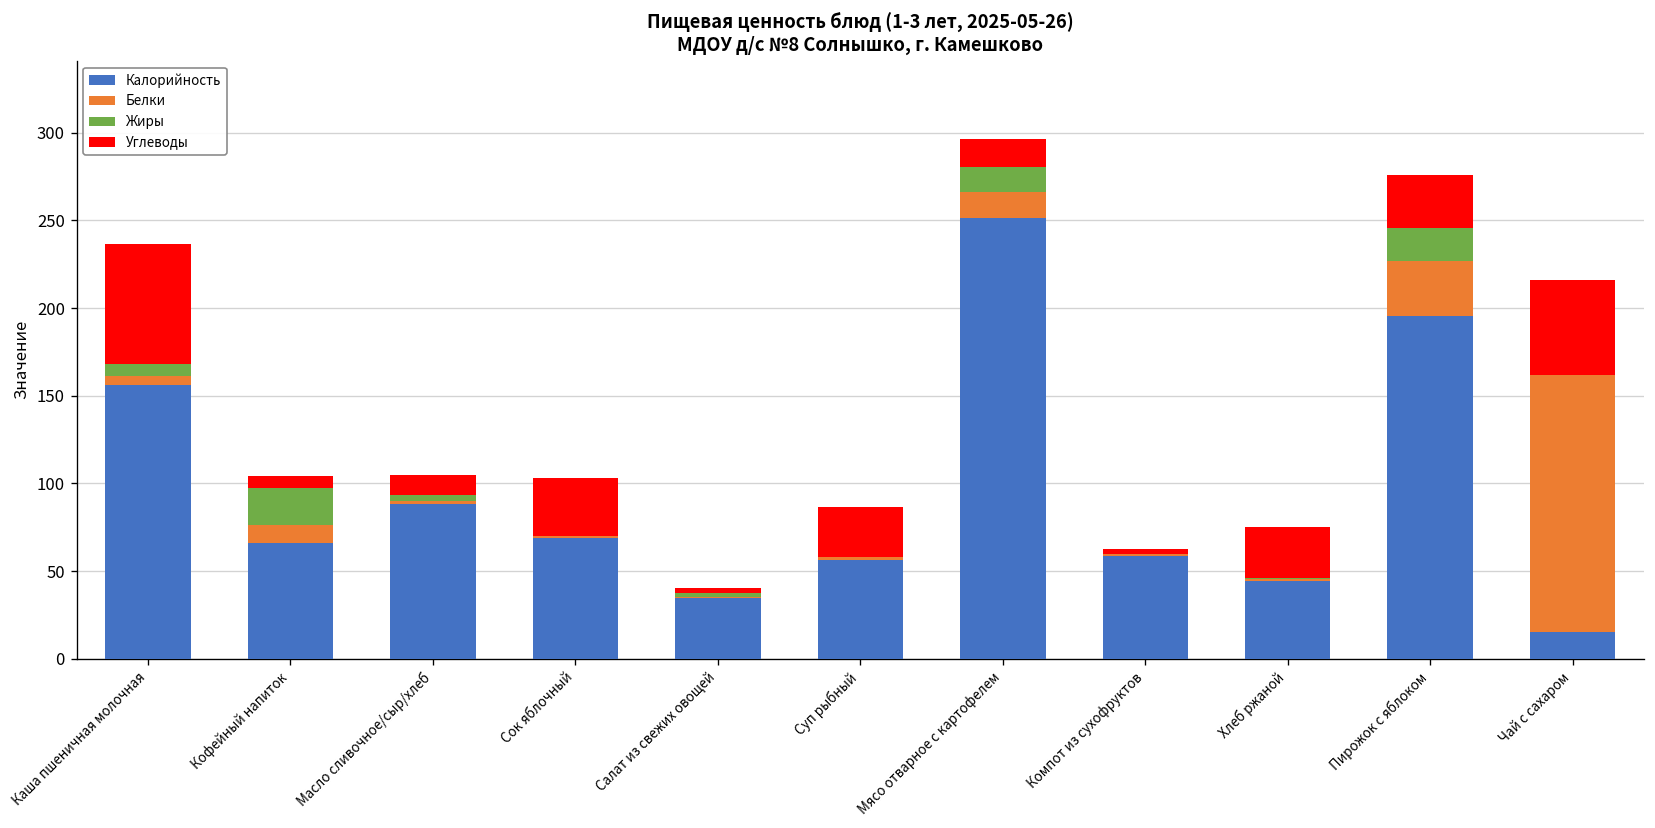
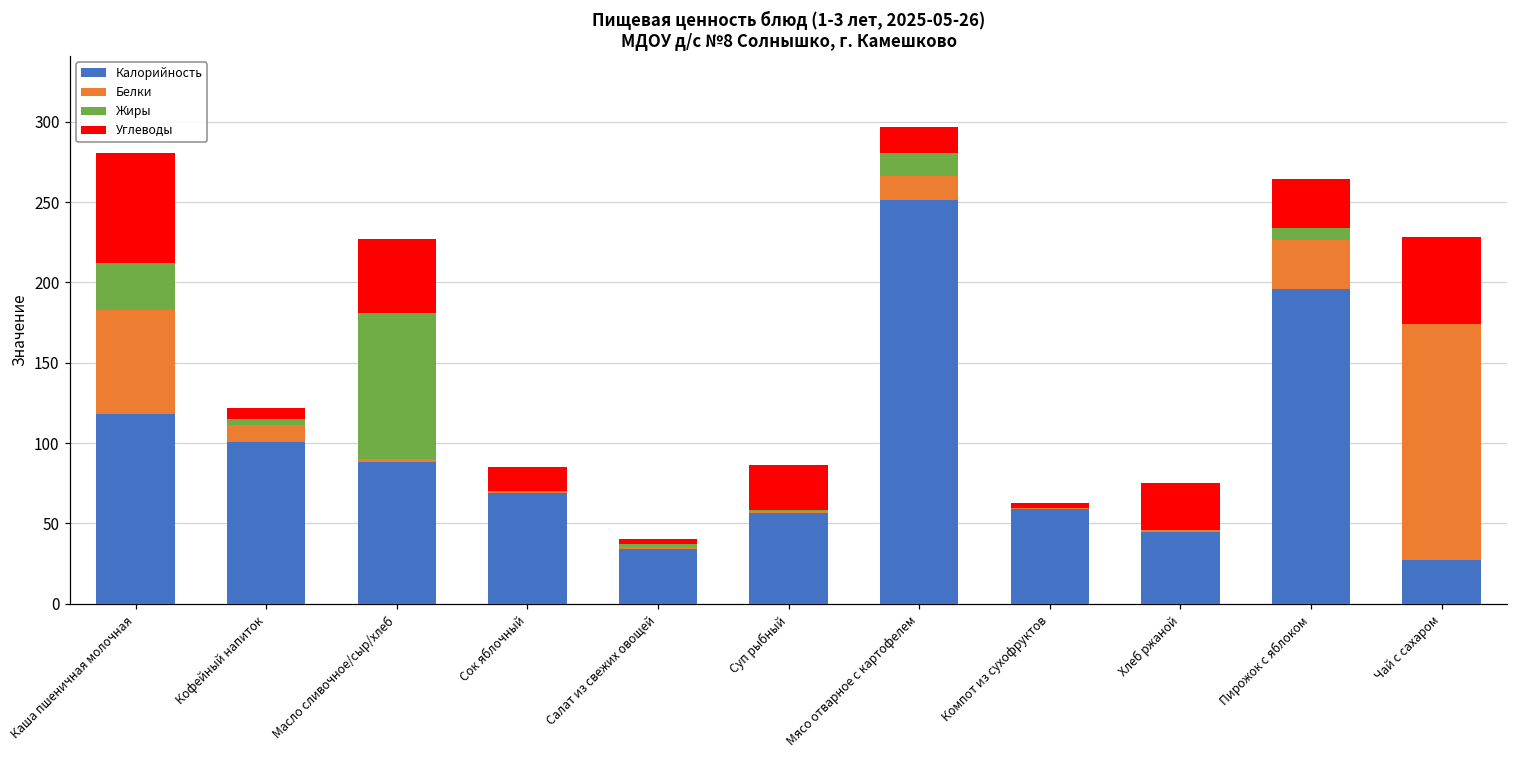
  {
    "Калорийность": {
-     "Каша пшеничная молочная": 156,
-     "Кофейный напиток": 66,
+     "Каша пшеничная молочная": 118,
+     "Кофейный напиток": 101,
      "Масло сливочное/сыр/хлеб": 88,
      "Сок яблочный": 69,
      "Салат из свежих овощей": 34,
      "Суп рыбный": 56,
      "Мясо отварное с картофелем": 251,
      "Компот из сухофруктов": 59,
      "Хлеб ржаной": 45,
      "Пирожок с яблоком": 196,
-     "Чай с сахаром": 15
+     "Чай с сахаром": 28
    },
    "Белки": {
-     "Каша пшеничная молочная": 5,
+     "Каша пшеничная молочная": 64,
      "Кофейный напиток": 10,
      "Масло сливочное/сыр/хлеб": 2,
      "Мясо отварное с картофелем": 15,
      "Пирожок с яблоком": 31,
      "Чай с сахаром": 147
    },
    "Жиры": {
-     "Каша пшеничная молочная": 7,
-     "Кофейный напиток": 21,
-     "Масло сливочное/сыр/хлеб": 3,
+     "Каша пшеничная молочная": 29,
+     "Кофейный напиток": 4,
+     "Масло сливочное/сыр/хлеб": 91,
      "Салат из свежих овощей": 2,
      "Мясо отварное с картофелем": 14,
-     "Пирожок с яблоком": 19
+     "Пирожок с яблоком": 7
    },
    "Углеводы": {
      "Каша пшеничная молочная": 69,
      "Кофейный напиток": 7,
-     "Масло сливочное/сыр/хлеб": 11,
-     "Сок яблочный": 33,
+     "Масло сливочное/сыр/хлеб": 46,
+     "Сок яблочный": 15,
      "Салат из свежих овощей": 3,
      "Суп рыбный": 28,
      "Мясо отварное с картофелем": 16,
      "Компот из сухофруктов": 3,
      "Хлеб ржаной": 29,
      "Пирожок с яблоком": 30,
      "Чай с сахаром": 54
    }
  }
